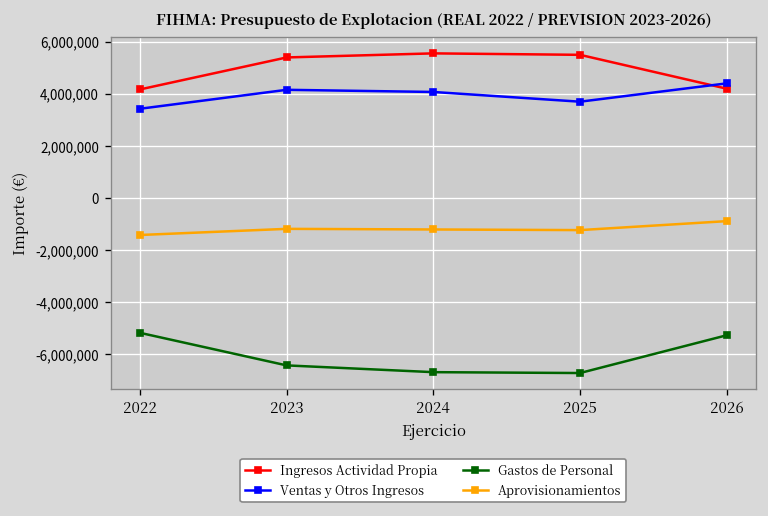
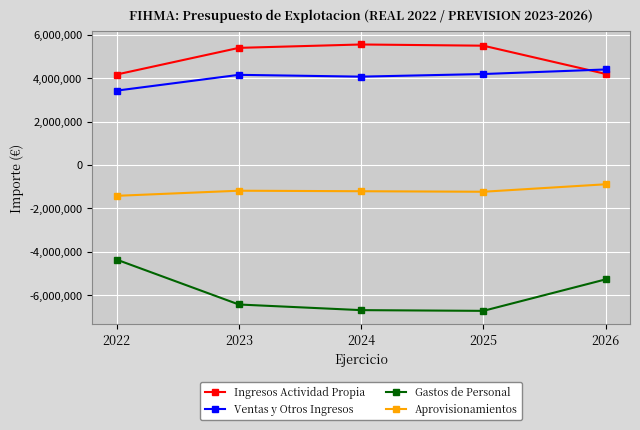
  {
    "Ingresos Actividad Propia": {
      "2022": "4,200,000",
      "2023": "5,400,000",
      "2024": "5,600,000",
      "2025": "5,500,000",
      "2026": "4,200,000"
    },
    "Ventas y Otros Ingresos": {
      "2022": "3,400,000",
      "2023": "4,200,000",
      "2024": "4,100,000",
-     "2025": "3,700,000",
+     "2025": "4,200,000",
      "2026": "4,400,000"
    },
    "Gastos de Personal": {
-     "2022": "-5,200,000",
+     "2022": "-4,400,000",
      "2023": "-6,400,000",
      "2024": "-6,700,000",
      "2025": "-6,700,000",
      "2026": "-5,300,000"
    },
    "Aprovisionamientos": {
      "2022": "-1,400,000",
      "2023": "-1,200,000",
      "2024": "-1,200,000",
      "2025": "-1,200,000",
      "2026": "-900,000"
    }
  }
